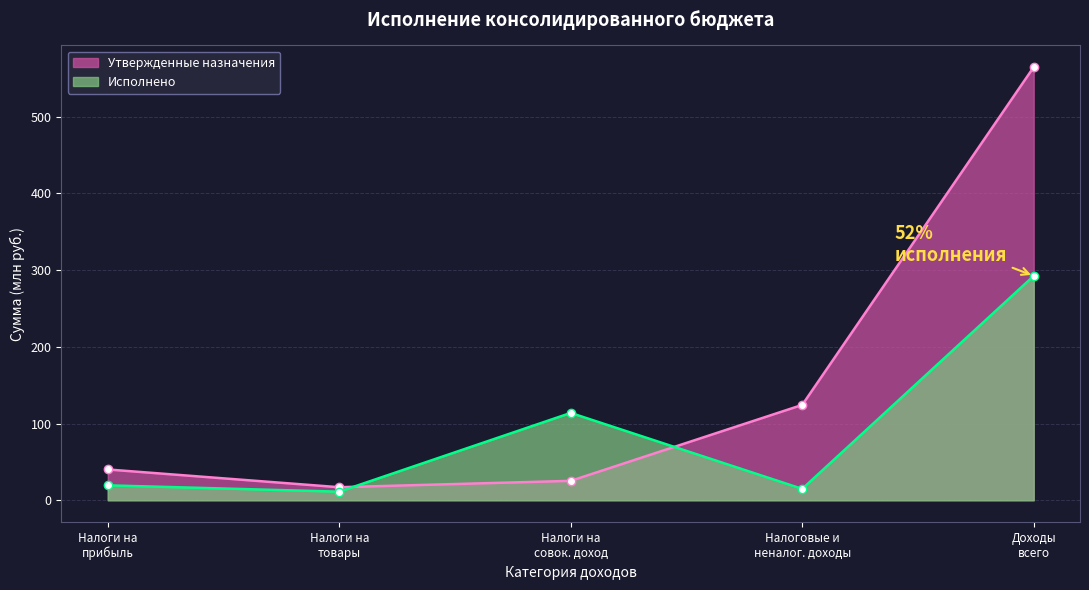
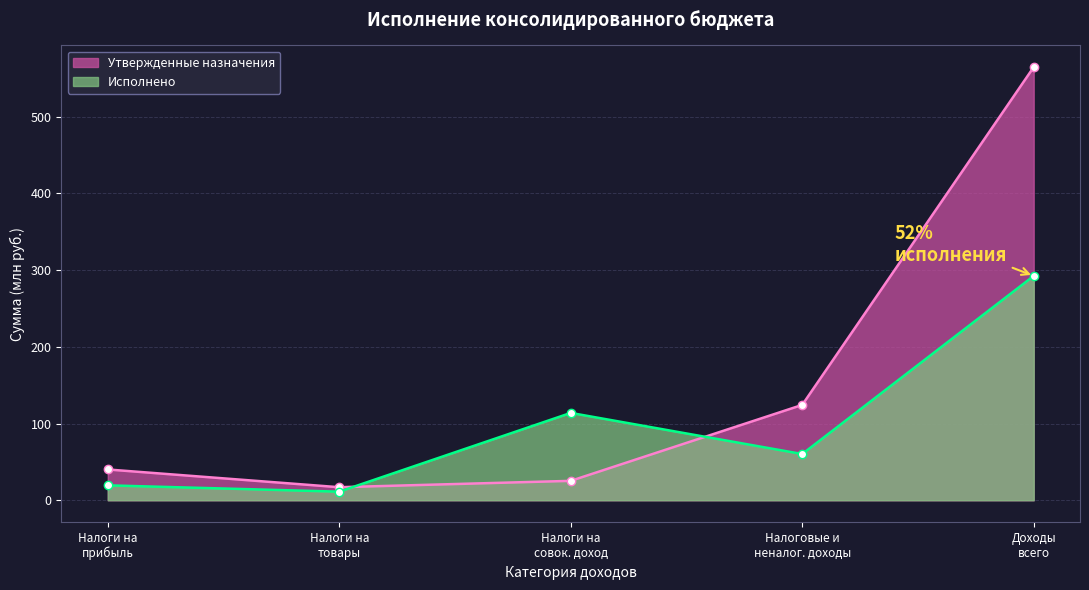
  {
    "Утвержденные назначения": {
      "Налоги на прибыль": 40,
      "Налоги на товары": 20,
      "Налоги на совок. доход": 30,
      "Налоговые и неналог. доходы": 120,
      "Доходы всего": 560
    },
    "Исполнено": {
      "Налоги на прибыль": 20,
      "Налоги на товары": 10,
      "Налоги на совок. доход": 110,
-     "Налоговые и неналог. доходы": 10
+     "Налоговые и неналог. доходы": 60
    }
  }
